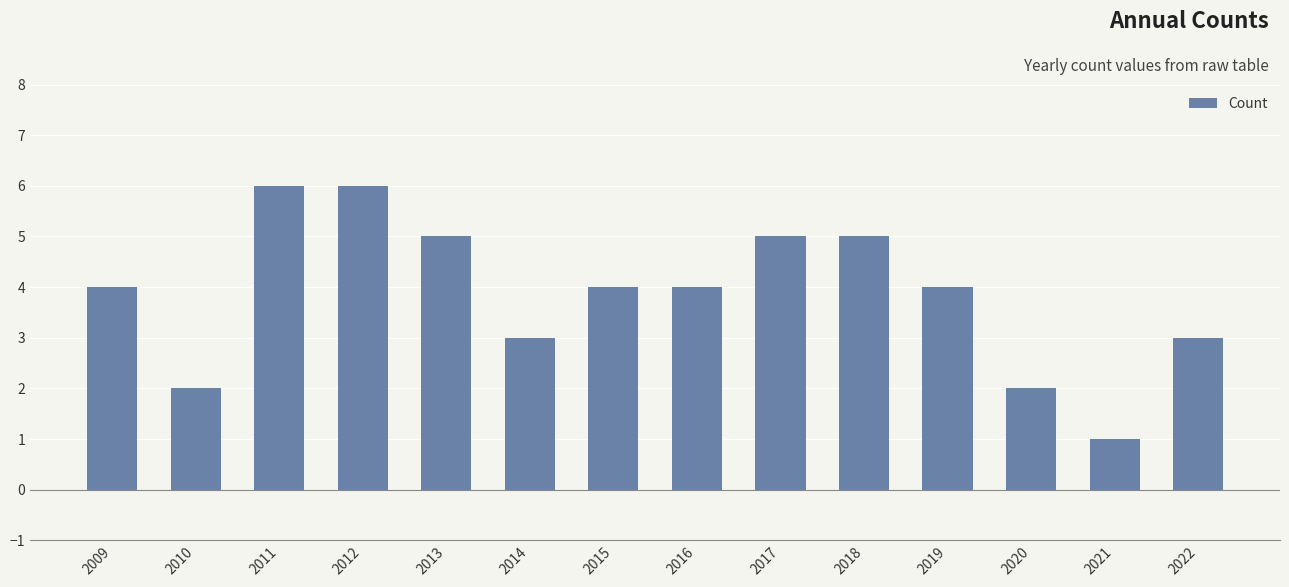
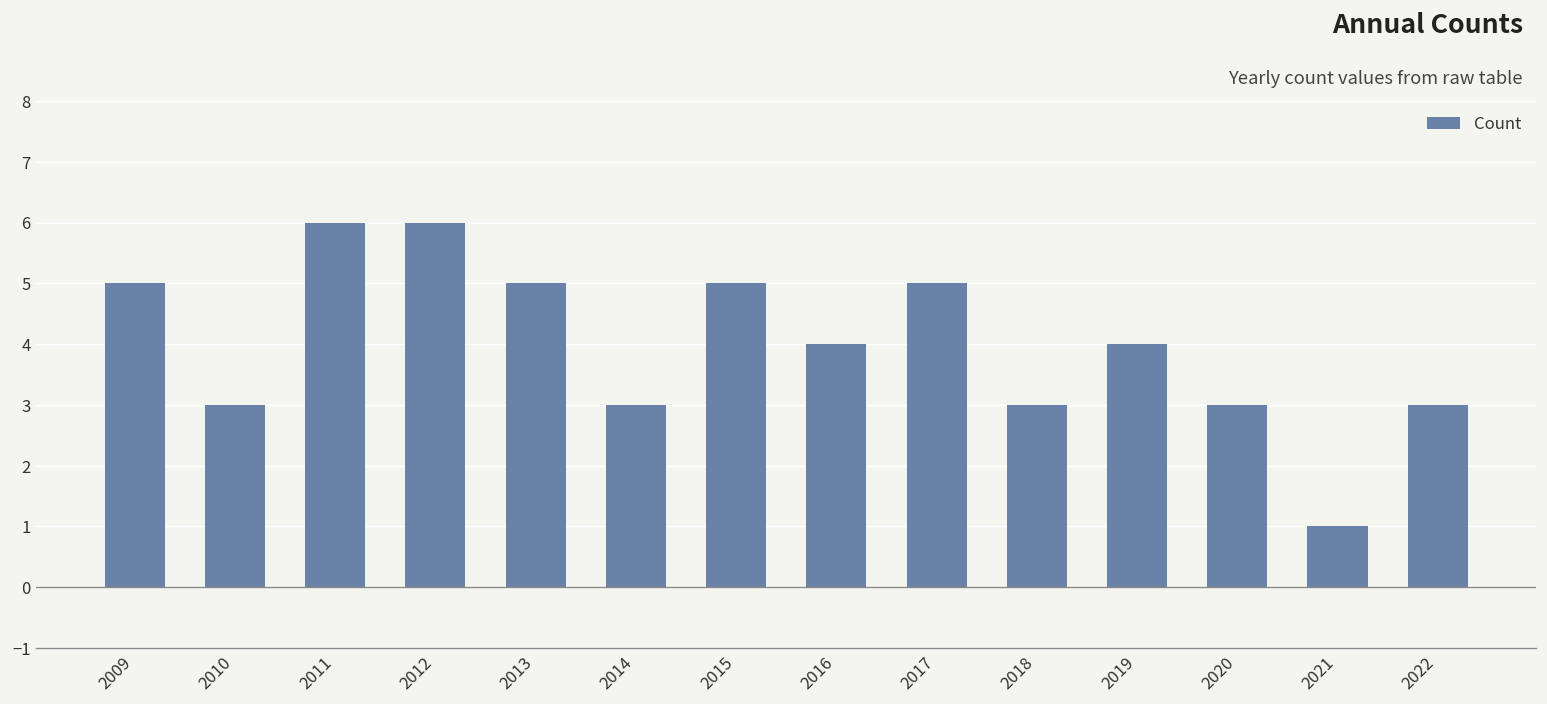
  {
-   "2009": 4,
-   "2010": 2,
+   "2009": 5,
+   "2010": 3,
    "2011": 6,
    "2012": 6,
    "2013": 5,
    "2014": 3,
-   "2015": 4,
+   "2015": 5,
    "2016": 4,
    "2017": 5,
-   "2018": 5,
+   "2018": 3,
    "2019": 4,
-   "2020": 2,
+   "2020": 3,
    "2021": 1,
    "2022": 3
  }
